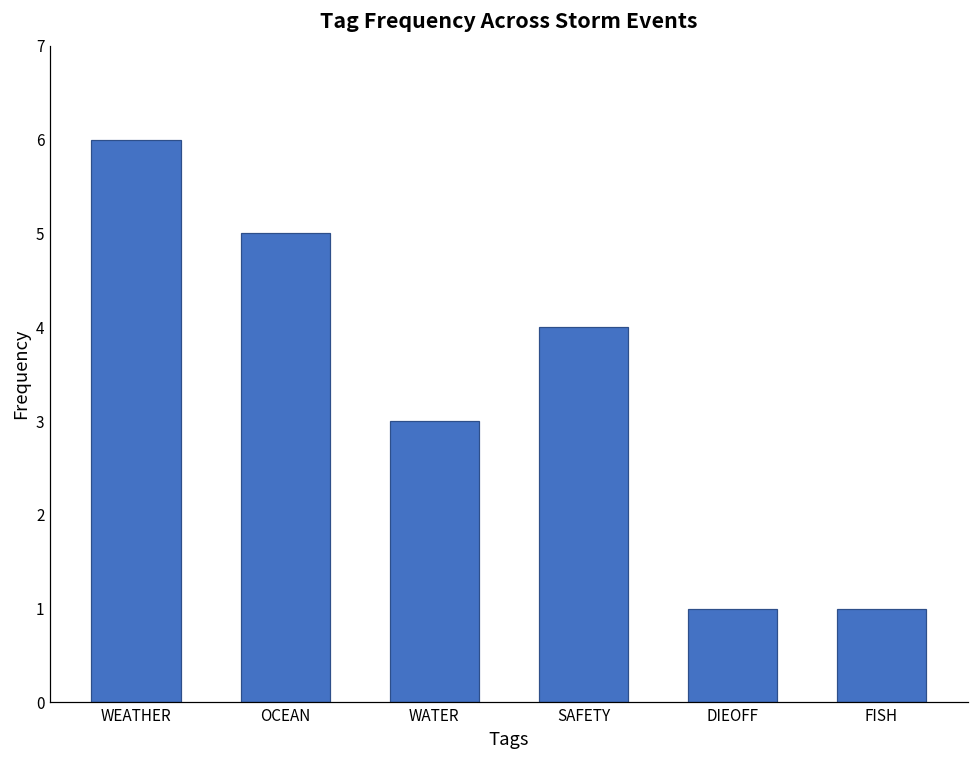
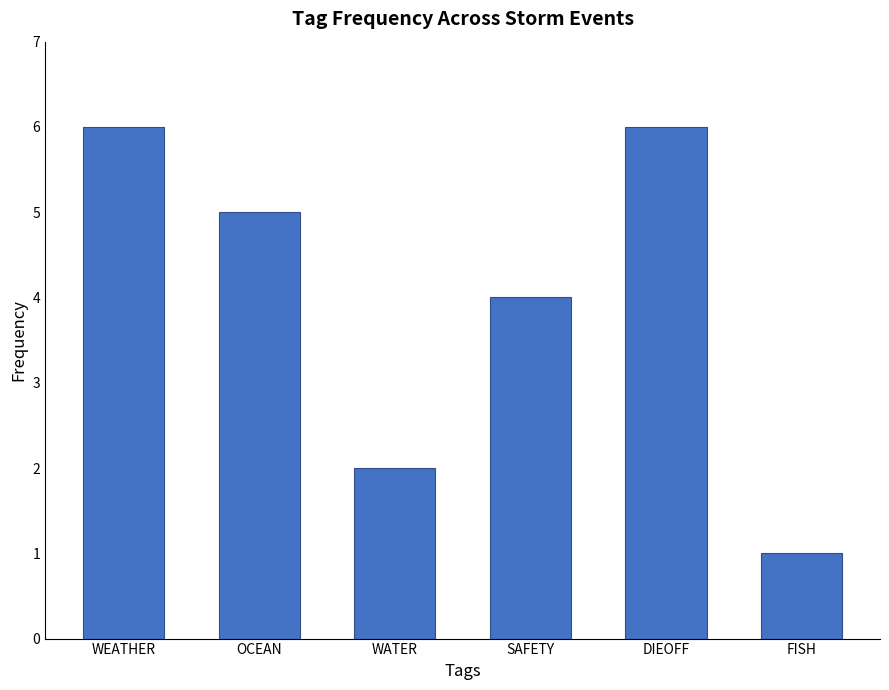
  {
    "WEATHER": 6,
    "OCEAN": 5,
-   "WATER": 3,
+   "WATER": 2,
    "SAFETY": 4,
-   "DIEOFF": 1,
+   "DIEOFF": 6,
    "FISH": 1
  }
